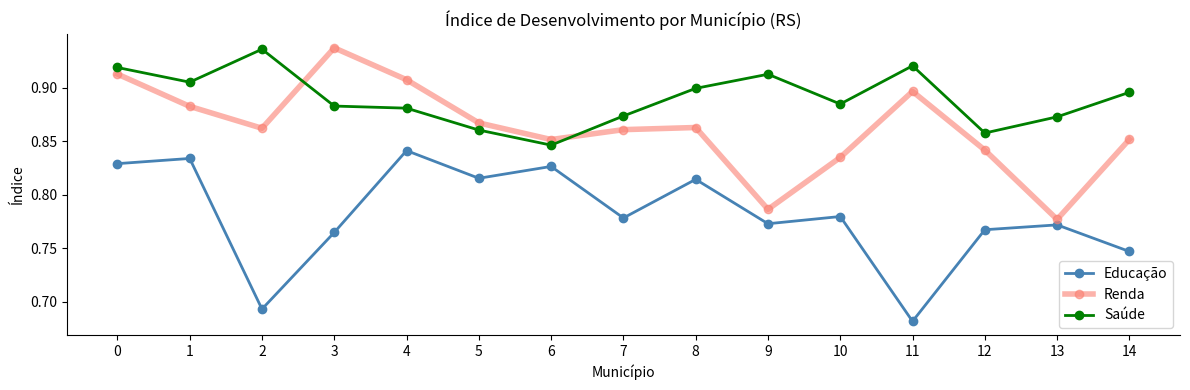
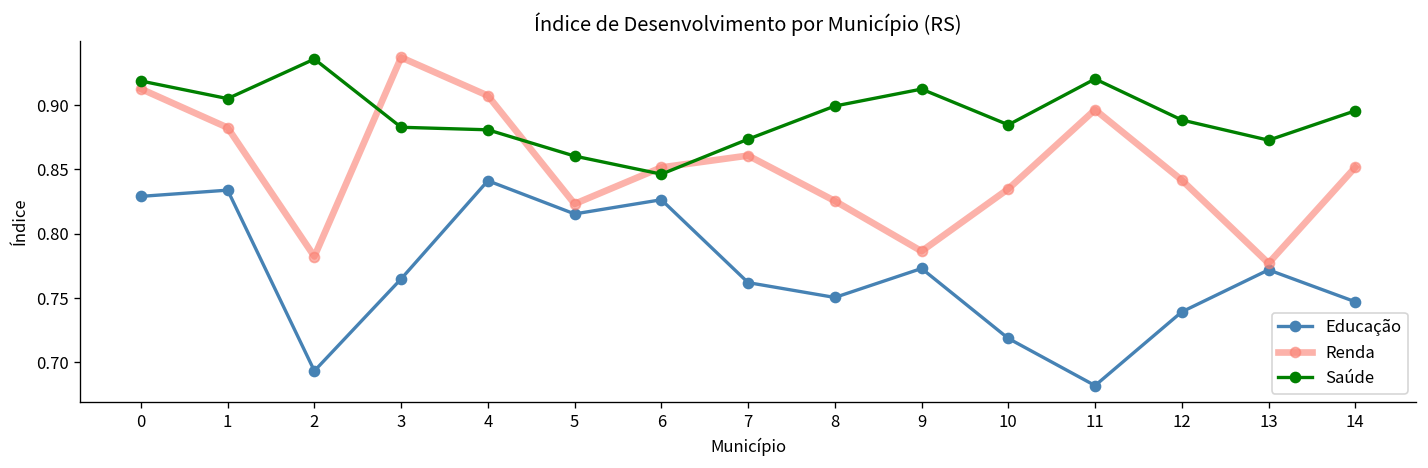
  {
    "Educação": {
      "0": 0.829,
      "1": 0.834,
      "2": 0.693,
      "3": 0.765,
      "4": 0.841,
      "5": 0.815,
      "6": 0.826,
-     "7": 0.778,
-     "8": 0.814,
+     "7": 0.762,
+     "8": 0.750,
      "9": 0.773,
-     "10": 0.780,
+     "10": 0.719,
      "11": 0.682,
-     "12": 0.767,
+     "12": 0.739,
      "13": 0.772,
      "14": 0.747
    },
    "Renda": {
      "0": 0.913,
      "1": 0.883,
-     "2": 0.862,
+     "2": 0.782,
      "3": 0.937,
      "4": 0.907,
-     "5": 0.867,
+     "5": 0.823,
      "6": 0.852,
      "7": 0.861,
-     "8": 0.863,
+     "8": 0.826,
      "9": 0.786,
      "10": 0.835,
      "11": 0.896,
      "12": 0.842,
      "13": 0.777,
      "14": 0.852
    },
    "Saúde": {
      "0": 0.919,
      "1": 0.905,
      "2": 0.936,
      "3": 0.883,
      "4": 0.881,
      "5": 0.860,
      "6": 0.846,
      "7": 0.874,
      "8": 0.899,
      "9": 0.913,
      "10": 0.885,
      "11": 0.920,
-     "12": 0.858,
+     "12": 0.888,
      "13": 0.873,
      "14": 0.896
    }
  }
